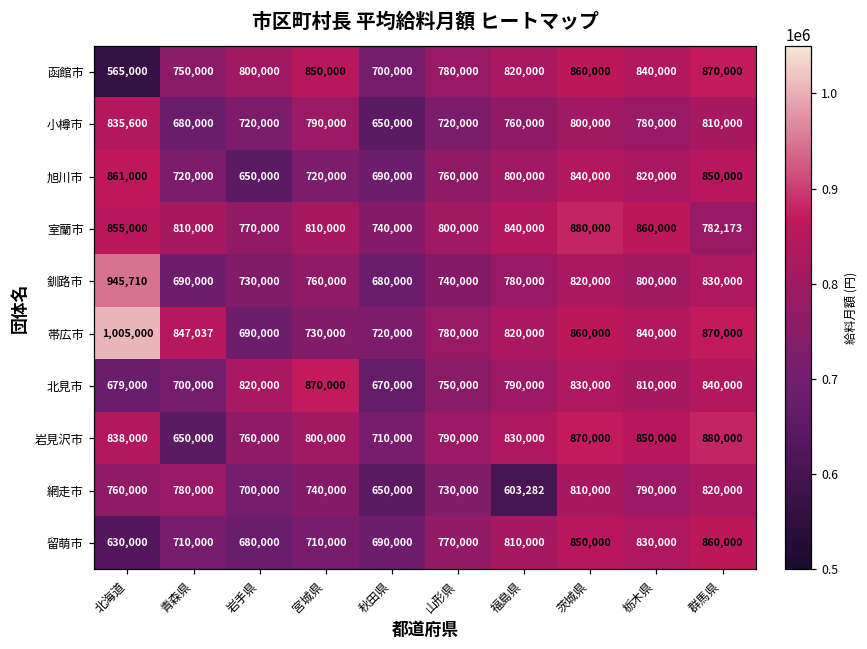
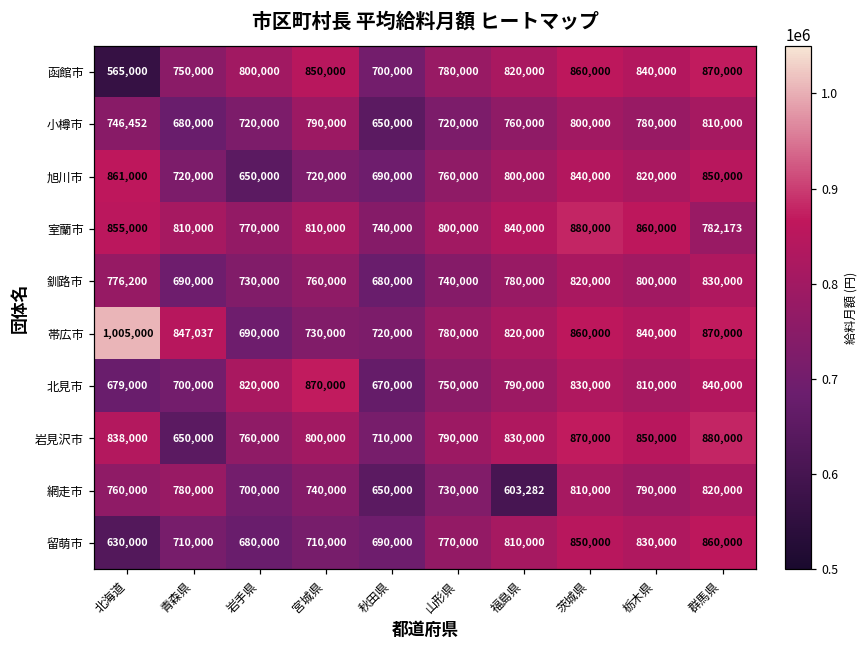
  {
    "函館市": {
      "北海道": "565,000",
      "青森県": "750,000",
      "岩手県": "800,000",
      "宮城県": "850,000",
      "秋田県": "700,000",
      "山形県": "780,000",
      "福島県": "820,000",
      "茨城県": "860,000",
      "栃木県": "840,000",
      "群馬県": "870,000"
    },
    "小樽市": {
-     "北海道": "835,600",
+     "北海道": "746,452",
      "青森県": "680,000",
      "岩手県": "720,000",
      "宮城県": "790,000",
      "秋田県": "650,000",
      "山形県": "720,000",
      "福島県": "760,000",
      "茨城県": "800,000",
      "栃木県": "780,000",
      "群馬県": "810,000"
    },
    "旭川市": {
      "北海道": "861,000",
      "青森県": "720,000",
      "岩手県": "650,000",
      "宮城県": "720,000",
      "秋田県": "690,000",
      "山形県": "760,000",
      "福島県": "800,000",
      "茨城県": "840,000",
      "栃木県": "820,000",
      "群馬県": "850,000"
    },
    "室蘭市": {
      "北海道": "855,000",
      "青森県": "810,000",
      "岩手県": "770,000",
      "宮城県": "810,000",
      "秋田県": "740,000",
      "山形県": "800,000",
      "福島県": "840,000",
      "茨城県": "880,000",
      "栃木県": "860,000",
      "群馬県": "782,173"
    },
    "釧路市": {
-     "北海道": "945,710",
+     "北海道": "776,200",
      "青森県": "690,000",
      "岩手県": "730,000",
      "宮城県": "760,000",
      "秋田県": "680,000",
      "山形県": "740,000",
      "福島県": "780,000",
      "茨城県": "820,000",
      "栃木県": "800,000",
      "群馬県": "830,000"
    },
    "帯広市": {
      "北海道": "1,005,000",
      "青森県": "847,037",
      "岩手県": "690,000",
      "宮城県": "730,000",
      "秋田県": "720,000",
      "山形県": "780,000",
      "福島県": "820,000",
      "茨城県": "860,000",
      "栃木県": "840,000",
      "群馬県": "870,000"
    },
    "北見市": {
      "北海道": "679,000",
      "青森県": "700,000",
      "岩手県": "820,000",
      "宮城県": "870,000",
      "秋田県": "670,000",
      "山形県": "750,000",
      "福島県": "790,000",
      "茨城県": "830,000",
      "栃木県": "810,000",
      "群馬県": "840,000"
    },
    "岩見沢市": {
      "北海道": "838,000",
      "青森県": "650,000",
      "岩手県": "760,000",
      "宮城県": "800,000",
      "秋田県": "710,000",
      "山形県": "790,000",
      "福島県": "830,000",
      "茨城県": "870,000",
      "栃木県": "850,000",
      "群馬県": "880,000"
    },
    "網走市": {
      "北海道": "760,000",
      "青森県": "780,000",
      "岩手県": "700,000",
      "宮城県": "740,000",
      "秋田県": "650,000",
      "山形県": "730,000",
      "福島県": "603,282",
      "茨城県": "810,000",
      "栃木県": "790,000",
      "群馬県": "820,000"
    },
    "留萌市": {
      "北海道": "630,000",
      "青森県": "710,000",
      "岩手県": "680,000",
      "宮城県": "710,000",
      "秋田県": "690,000",
      "山形県": "770,000",
      "福島県": "810,000",
      "茨城県": "850,000",
      "栃木県": "830,000",
      "群馬県": "860,000"
    }
  }
